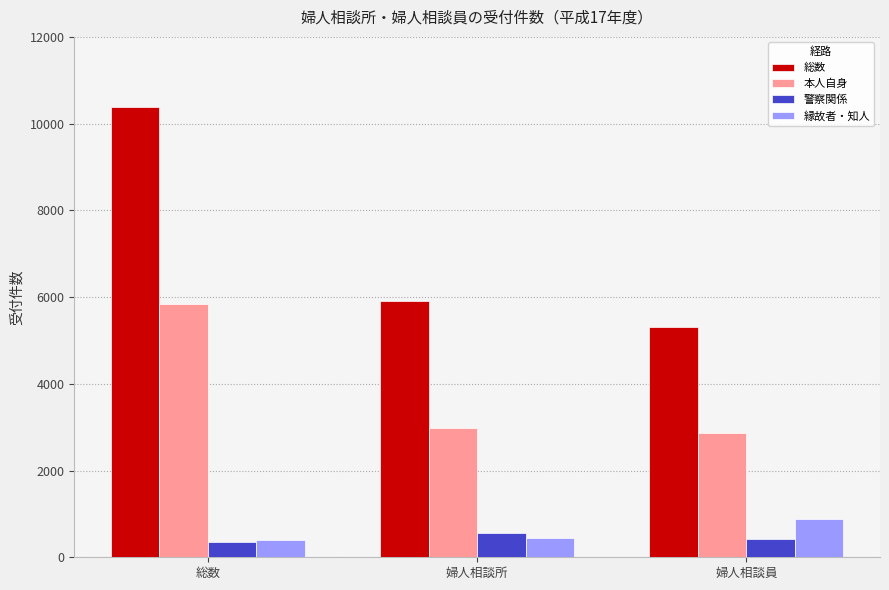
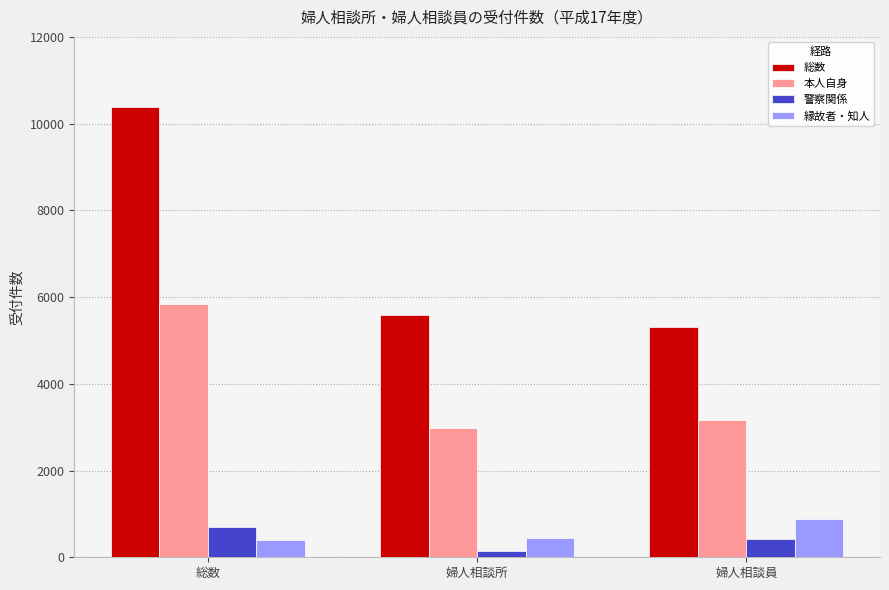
  {
    "総数": {
      "総数": 10400,
-     "婦人相談所": 5900,
+     "婦人相談所": 5600,
      "婦人相談員": 5300
    },
    "本人自身": {
      "総数": 5800,
      "婦人相談所": 3000,
-     "婦人相談員": 2900
+     "婦人相談員": 3200
    },
    "警察関係": {
-     "総数": 300,
-     "婦人相談所": 500,
+     "総数": 700,
+     "婦人相談所": 100,
      "婦人相談員": 400
    },
    "縁故者・知人": {
      "総数": 400,
      "婦人相談所": 500,
      "婦人相談員": 900
    }
  }
